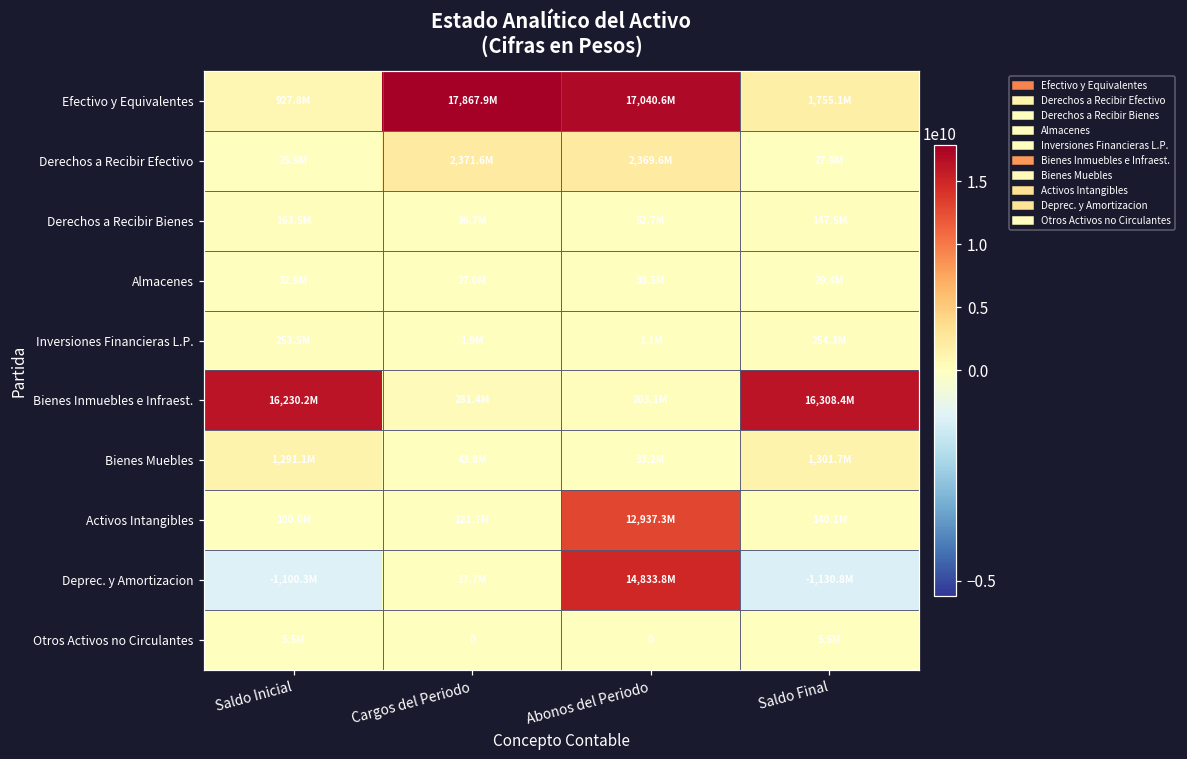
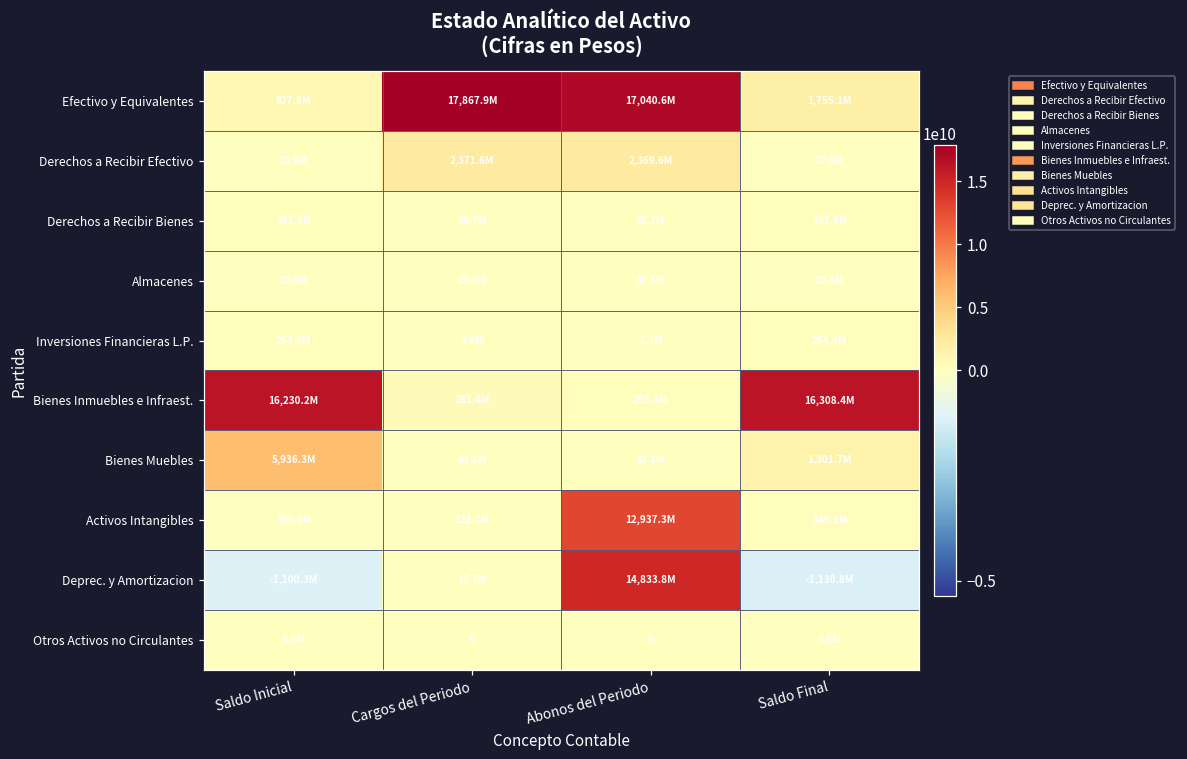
  {
    "Efectivo y Equivalentes": {
      "Saldo Inicial": "927.8M",
      "Cargos del Periodo": "17,867.9M",
      "Abonos del Periodo": "17,040.6M",
      "Saldo Final": "1,755.1M"
    },
    "Derechos a Recibir Efectivo": {
      "Saldo Inicial": "25.9M",
      "Cargos del Periodo": "2,371.6M",
      "Abonos del Periodo": "2,369.6M",
      "Saldo Final": "27.9M"
    },
    "Derechos a Recibir Bienes": {
      "Saldo Inicial": "163.5M",
      "Cargos del Periodo": "36.7M",
      "Abonos del Periodo": "52.7M",
      "Saldo Final": "147.5M"
    },
    "Almacenes": {
      "Saldo Inicial": "32.9M",
      "Cargos del Periodo": "27.0M",
      "Abonos del Periodo": "30.5M",
      "Saldo Final": "29.4M"
    },
    "Inversiones Financieras L.P.": {
      "Saldo Inicial": "253.5M",
      "Cargos del Periodo": "1.9M",
      "Abonos del Periodo": "1.1M",
      "Saldo Final": "254.3M"
    },
    "Bienes Inmuebles e Infraest.": {
      "Saldo Inicial": "16,230.2M",
      "Cargos del Periodo": "281.4M",
      "Abonos del Periodo": "203.1M",
      "Saldo Final": "16,308.4M"
    },
    "Bienes Muebles": {
-     "Saldo Inicial": "1,291.1M",
+     "Saldo Inicial": "5,936.3M",
      "Cargos del Periodo": "43.8M",
      "Abonos del Periodo": "33.2M",
      "Saldo Final": "1,301.7M"
    },
    "Activos Intangibles": {
      "Saldo Inicial": "100.0M",
      "Cargos del Periodo": "121.7M",
      "Abonos del Periodo": "12,937.3M",
      "Saldo Final": "140.1M"
    },
    "Deprec. y Amortizacion": {
      "Cargos del Periodo": "17.7M",
      "Abonos del Periodo": "14,833.8M"
    },
    "Otros Activos no Circulantes": {
      "Saldo Inicial": "5.5M",
      "Cargos del Periodo": "0",
      "Abonos del Periodo": "0",
      "Saldo Final": "5.5M"
    }
  }
